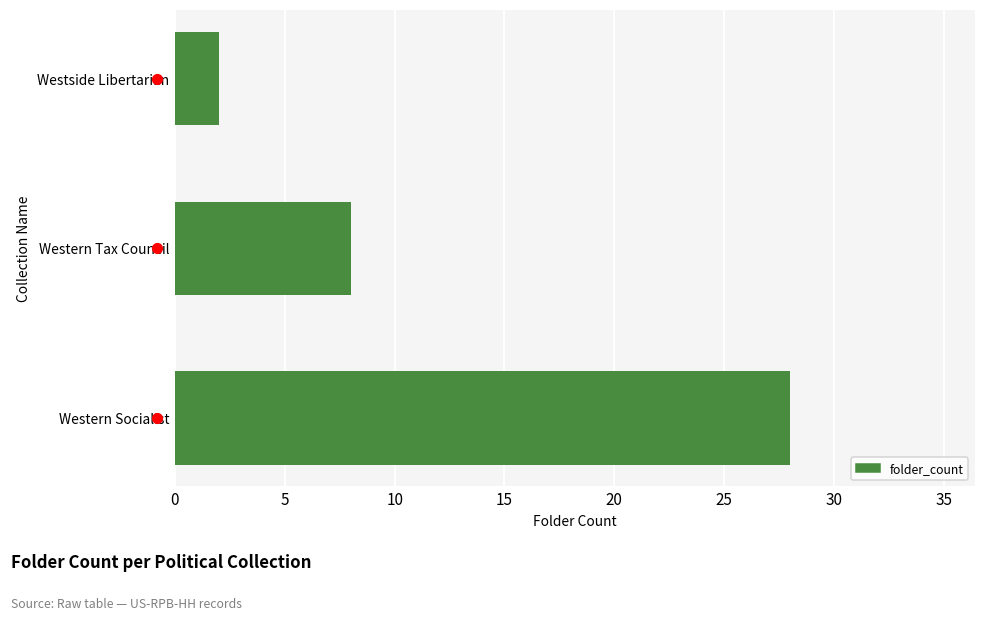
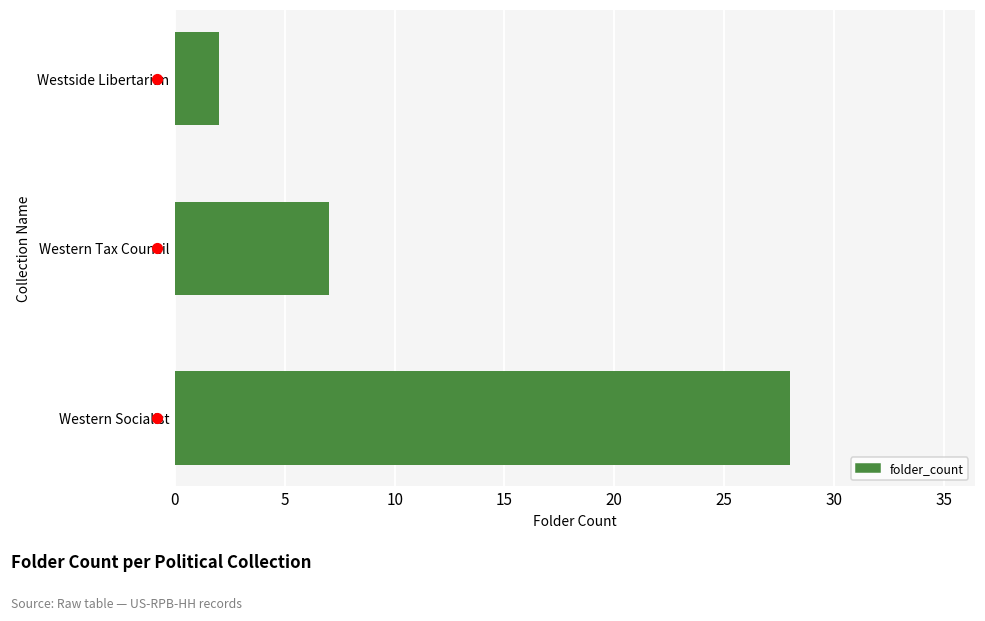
  {
    "folder_count": {
      "Westside Libertarian": 2,
-     "Western Tax Council": 8,
+     "Western Tax Council": 7,
      "Western Socialist": 28
    }
  }
